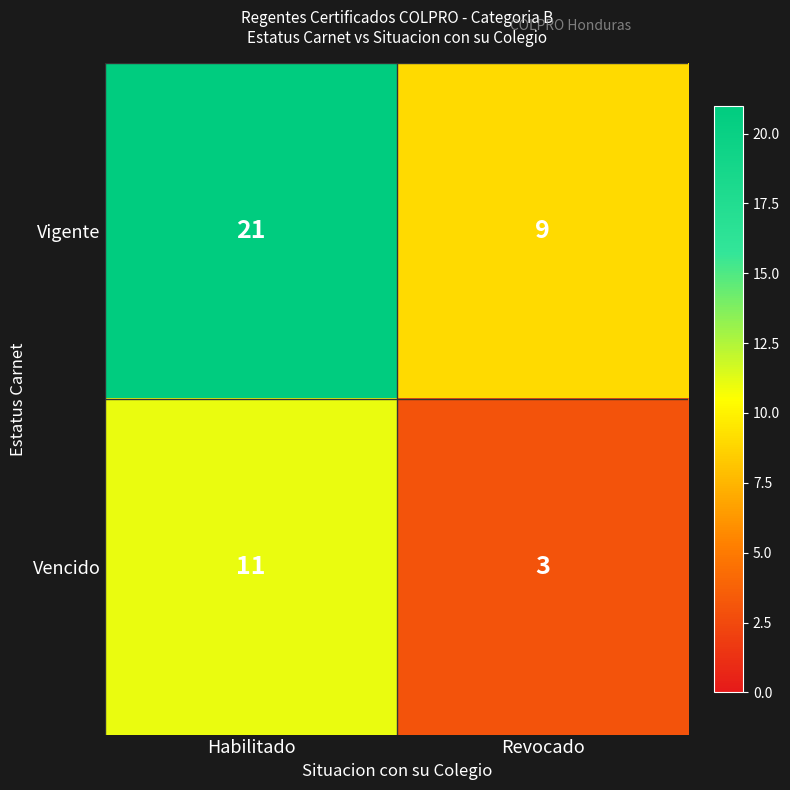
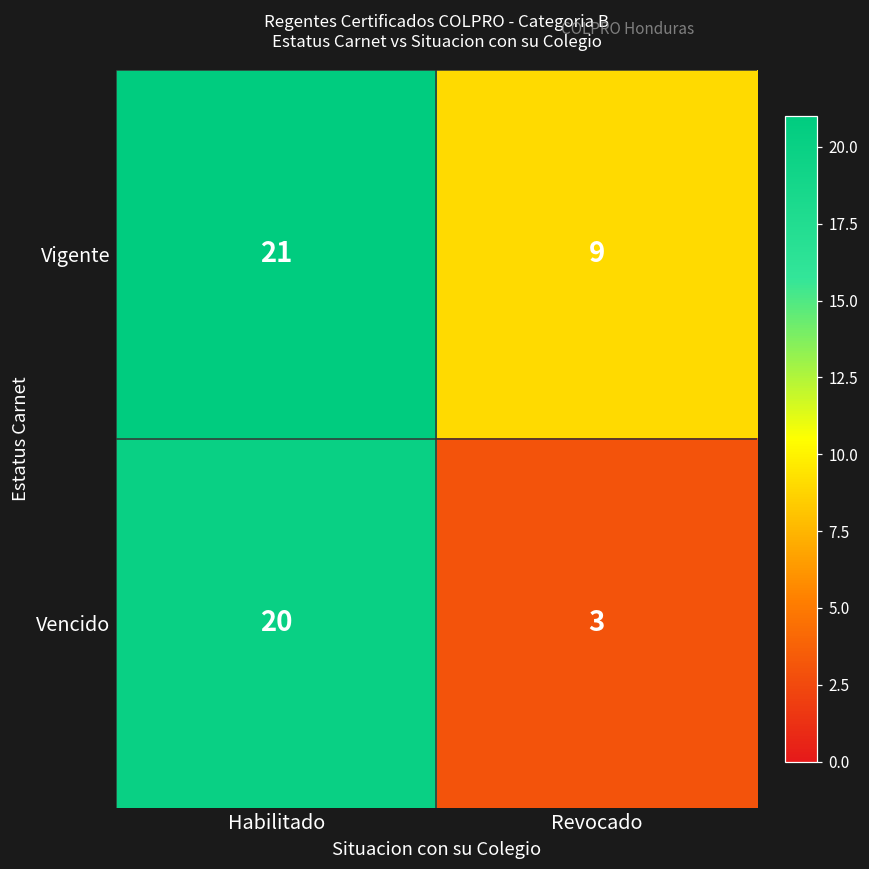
  {
    "Vigente": {
      "Habilitado": 21,
      "Revocado": 9
    },
    "Vencido": {
-     "Habilitado": 11,
+     "Habilitado": 20,
      "Revocado": 3
    }
  }
